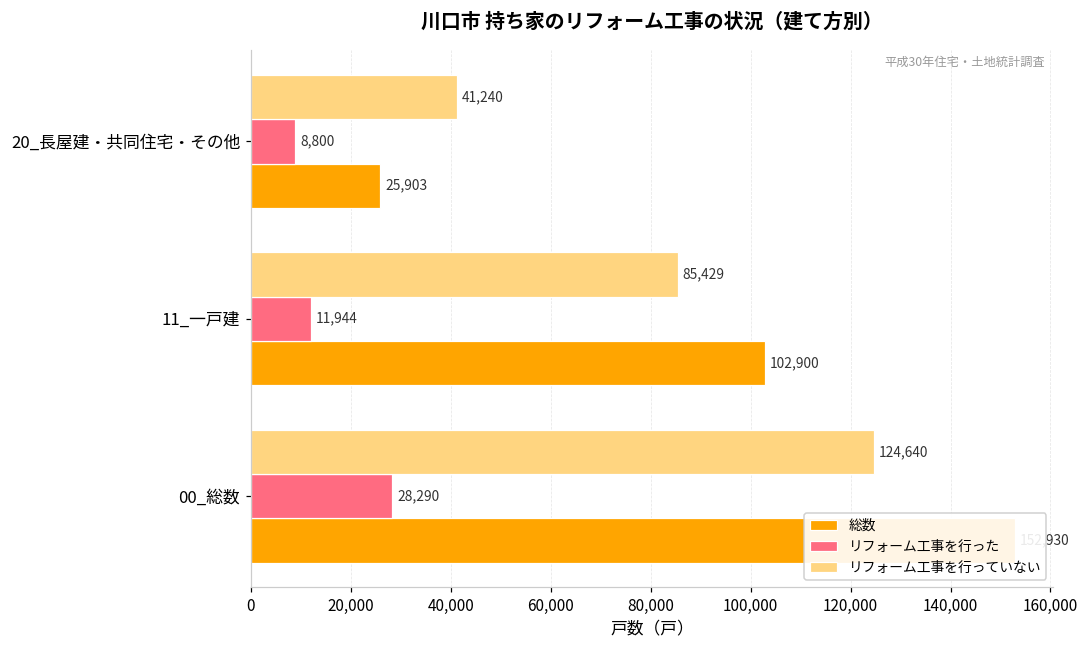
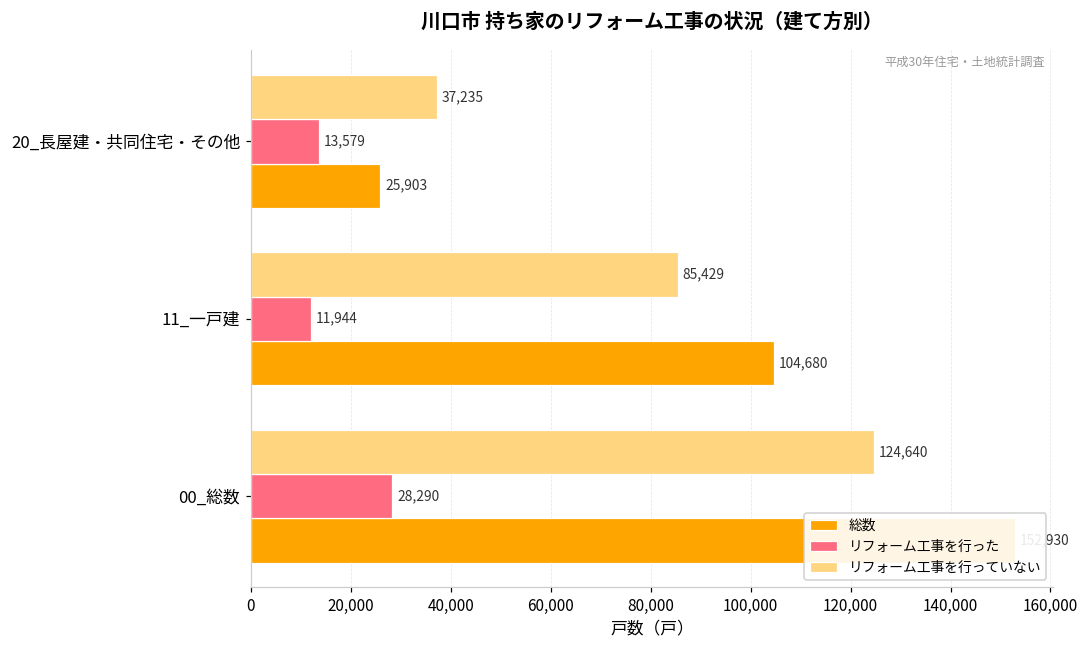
  {
    "総数": {
      "20_長屋建・共同住宅・その他": "25,903",
-     "11_一戸建": "102,900"
+     "11_一戸建": "104,680"
    },
    "リフォーム工事を行った": {
-     "20_長屋建・共同住宅・その他": "8,800",
+     "20_長屋建・共同住宅・その他": "13,579",
      "11_一戸建": "11,944",
      "00_総数": "28,290"
    },
    "リフォーム工事を行っていない": {
-     "20_長屋建・共同住宅・その他": "41,240",
+     "20_長屋建・共同住宅・その他": "37,235",
      "11_一戸建": "85,429",
      "00_総数": "124,640"
    }
  }
